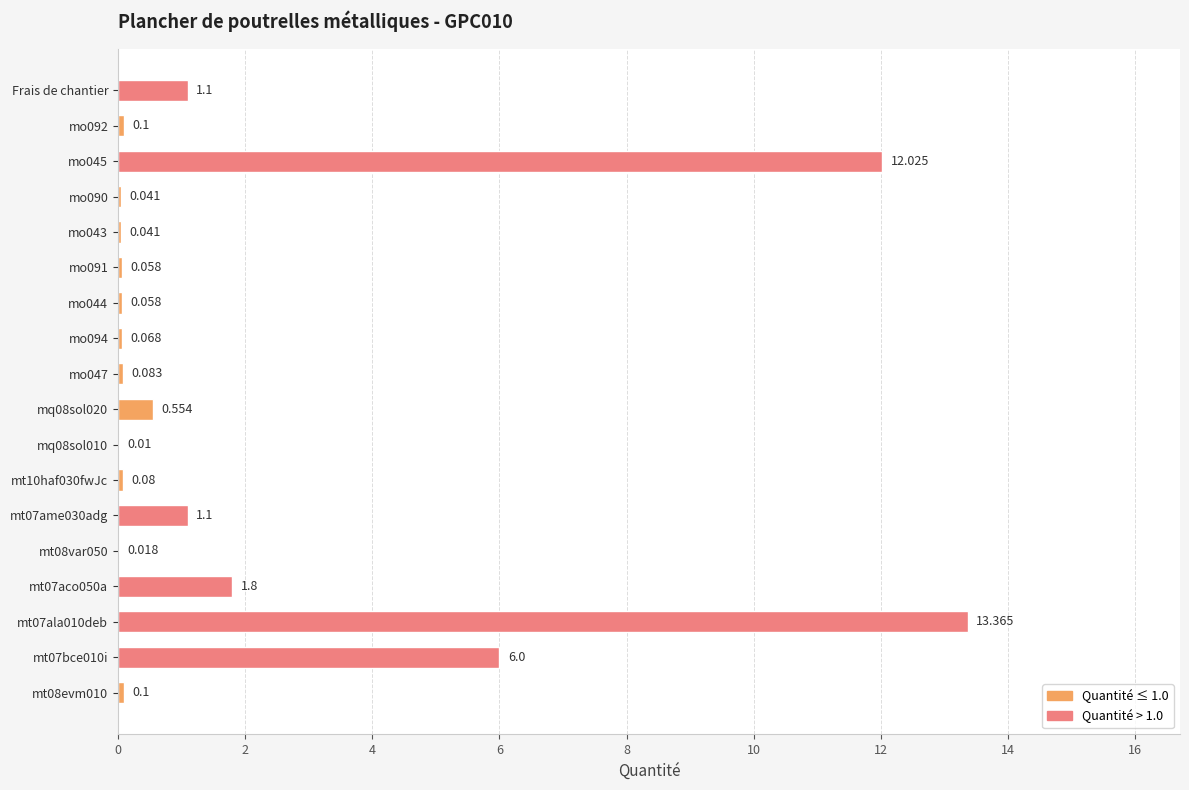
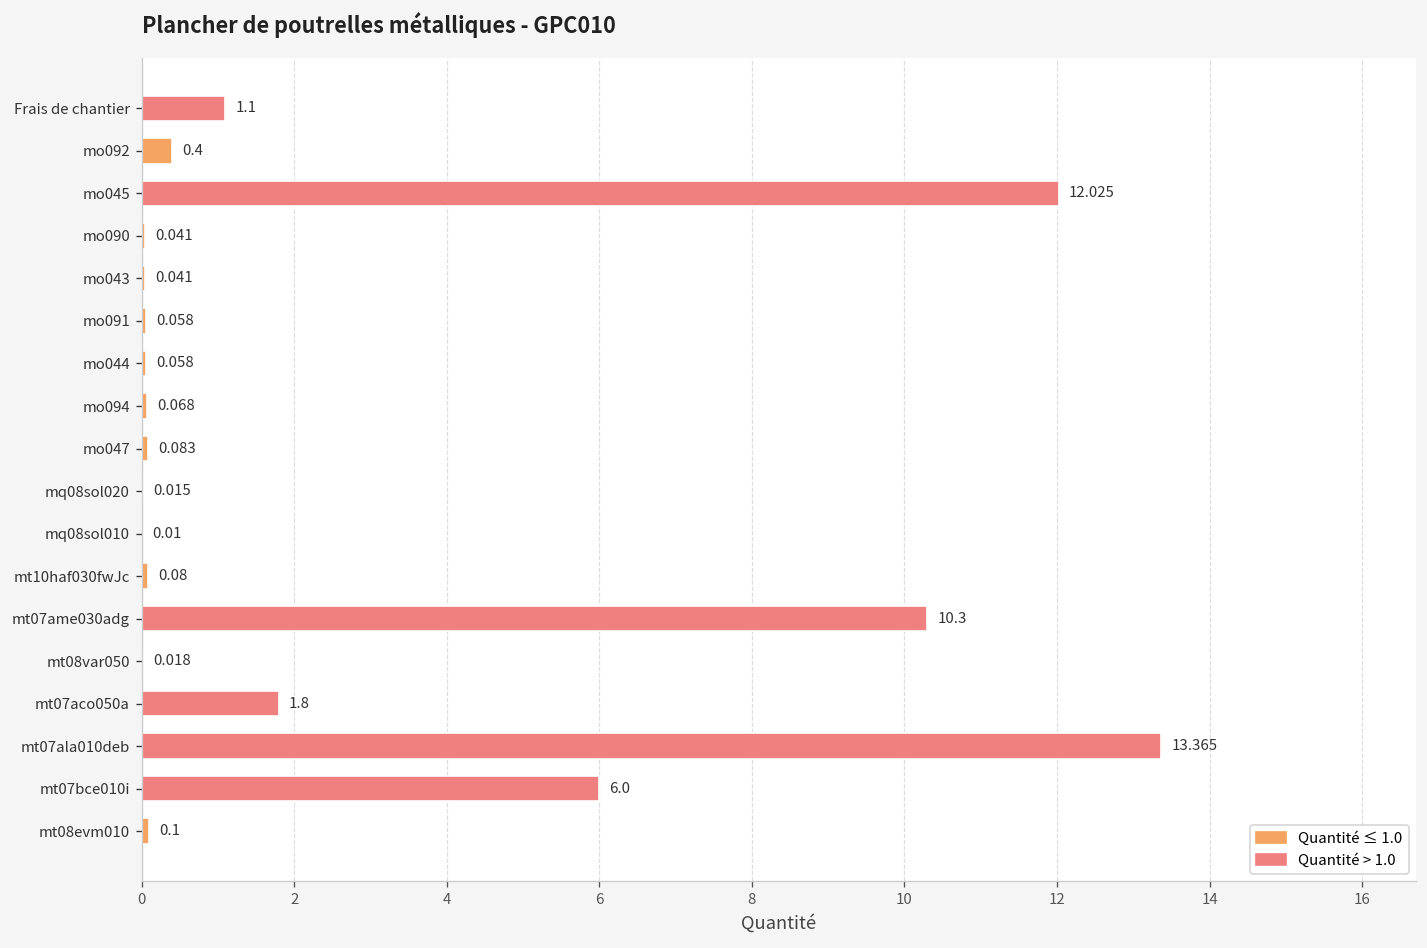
  {
    "Frais de chantier": 1.1,
-   "mo092": 0.1,
+   "mo092": 0.4,
    "mo045": 12.025,
    "mo090": 0.041,
    "mo043": 0.041,
    "mo091": 0.058,
    "mo044": 0.058,
    "mo094": 0.068,
    "mo047": 0.083,
-   "mq08sol020": 0.554,
+   "mq08sol020": 0.015,
    "mq08sol010": 0.01,
    "mt10haf030fwJc": 0.08,
-   "mt07ame030adg": 1.1,
+   "mt07ame030adg": 10.3,
    "mt08var050": 0.018,
    "mt07aco050a": 1.8,
    "mt07ala010deb": 13.365,
    "mt07bce010i": 6.0,
    "mt08evm010": 0.1
  }
